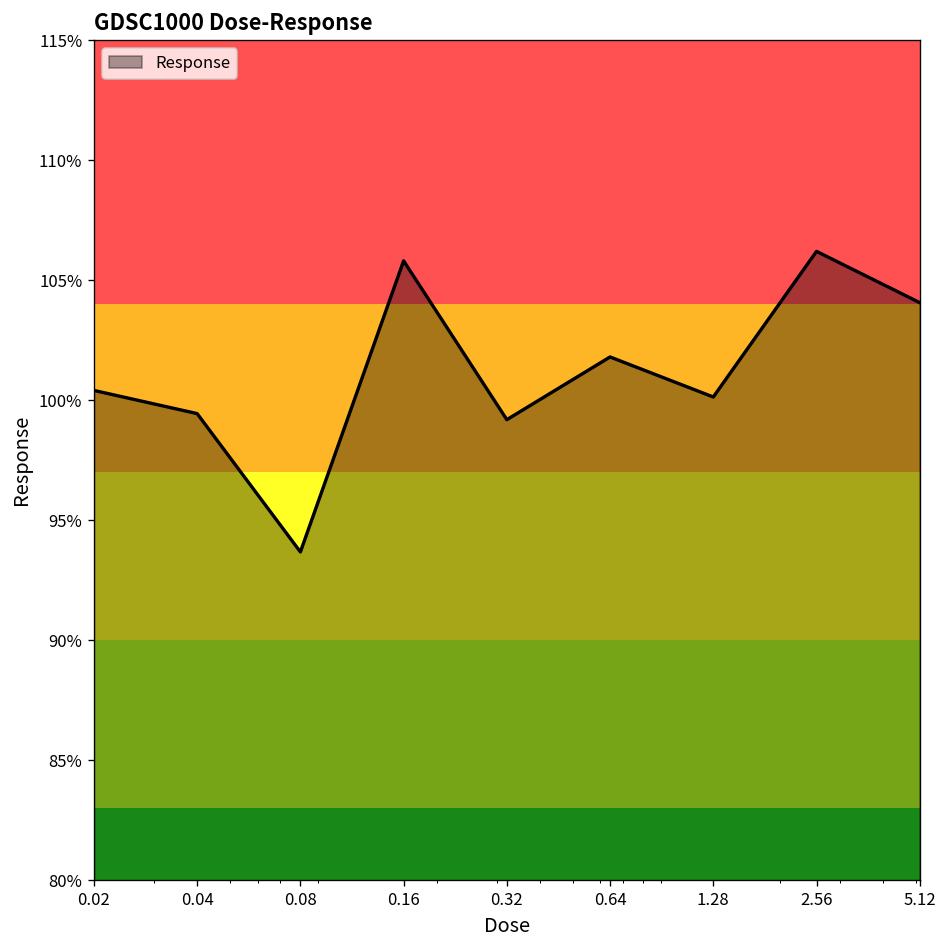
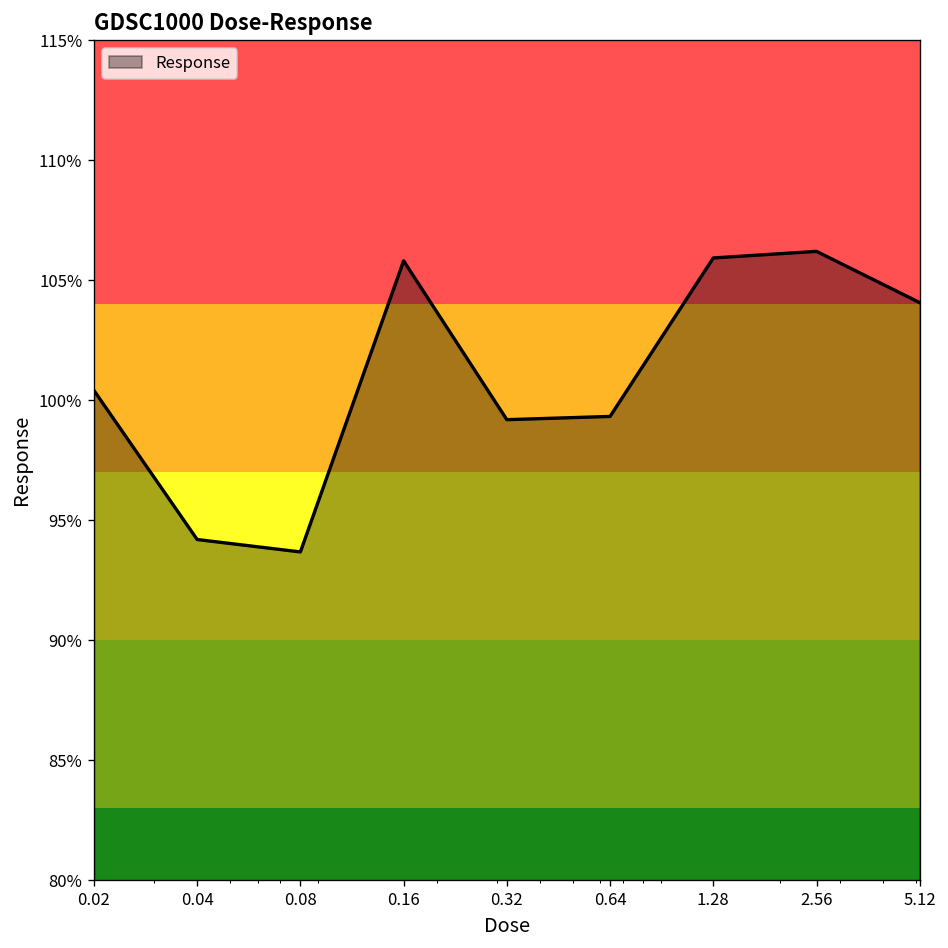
  {
    "0.02": "100.4%",
-   "0.04": "99.4%",
+   "0.04": "94.2%",
    "0.08": "93.7%",
    "0.16": "105.8%",
    "0.32": "99.2%",
-   "0.64": "101.8%",
-   "1.28": "100.1%",
+   "0.64": "99.3%",
+   "1.28": "105.9%",
    "2.56": "106.2%",
    "5.12": "104.1%"
  }
